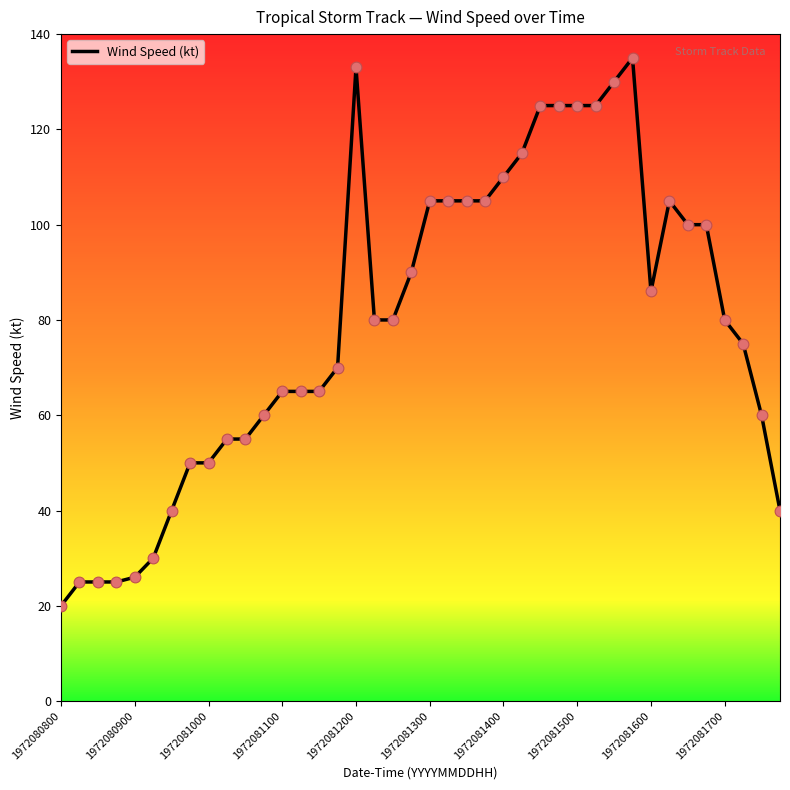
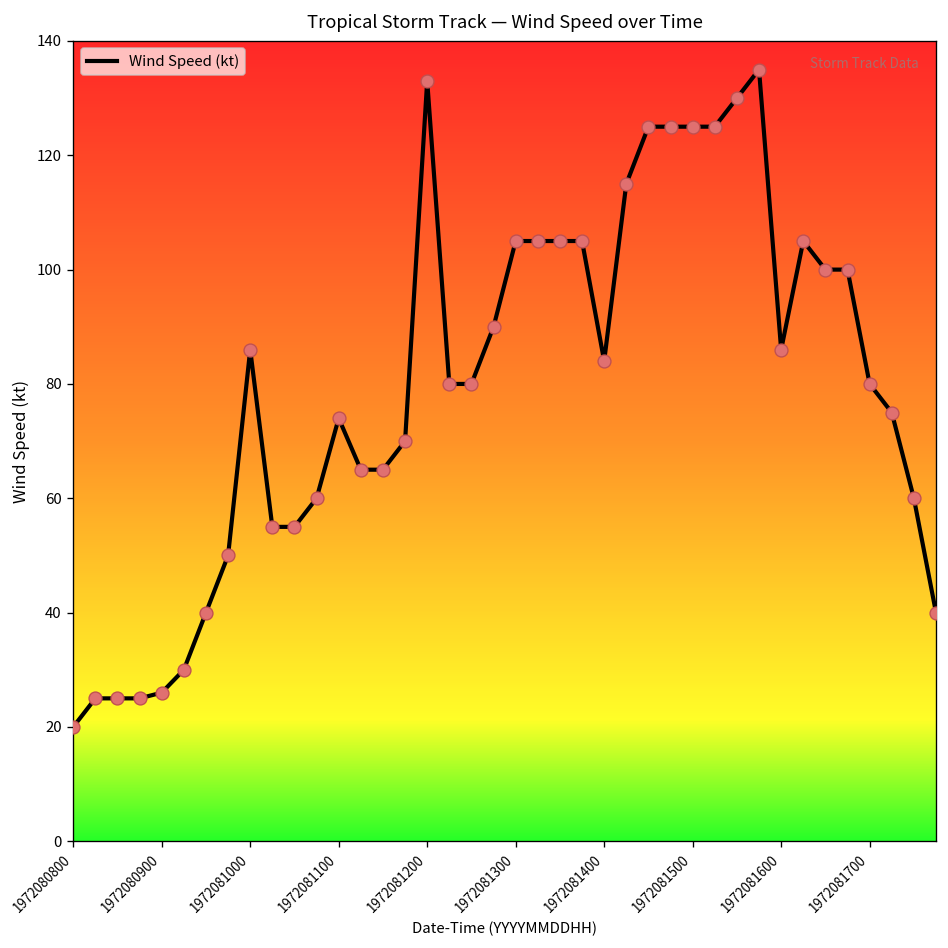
  {
    "1972080800": 20,
    "1972080900": 26,
-   "1972081000": 50,
-   "1972081100": 65,
+   "1972081000": 86,
+   "1972081100": 74,
    "1972081200": 133,
    "1972081300": 105,
-   "1972081400": 110,
+   "1972081400": 84,
    "1972081500": 125,
    "1972081600": 86,
    "1972081700": 80
  }
